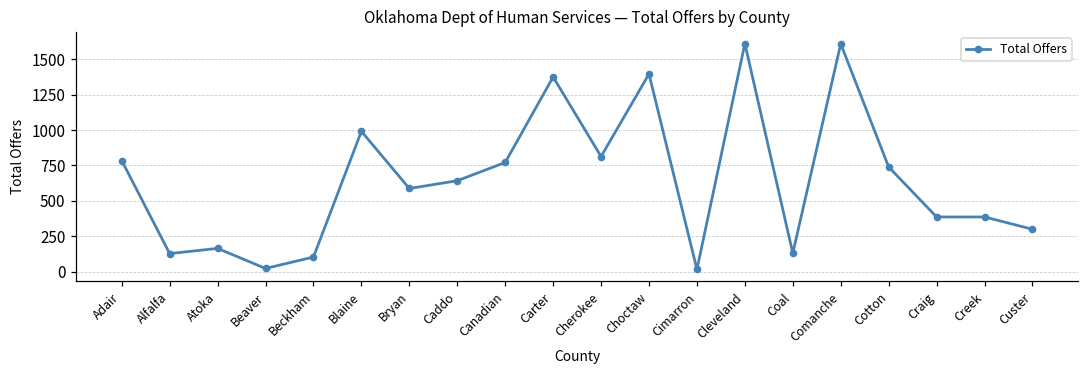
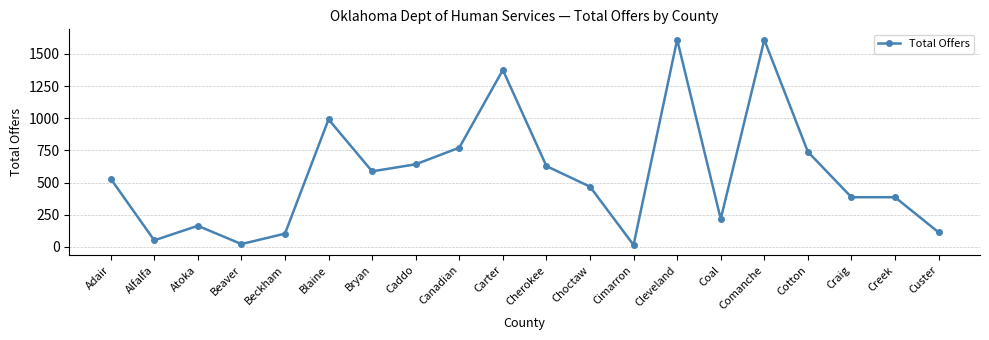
  {
-   "Adair": 780,
-   "Alfalfa": 130,
+   "Adair": 530,
+   "Alfalfa": 50,
    "Atoka": 160,
    "Beaver": 20,
    "Beckham": 100,
    "Blaine": 990,
    "Bryan": 590,
    "Caddo": 640,
    "Canadian": 770,
    "Carter": 1380,
-   "Cherokee": 810,
-   "Choctaw": 1400,
+   "Cherokee": 630,
+   "Choctaw": 470,
    "Cimarron": 20,
    "Cleveland": 1610,
-   "Coal": 130,
+   "Coal": 220,
    "Comanche": 1610,
    "Cotton": 740,
    "Craig": 390,
    "Creek": 390,
-   "Custer": 300
+   "Custer": 110
  }
